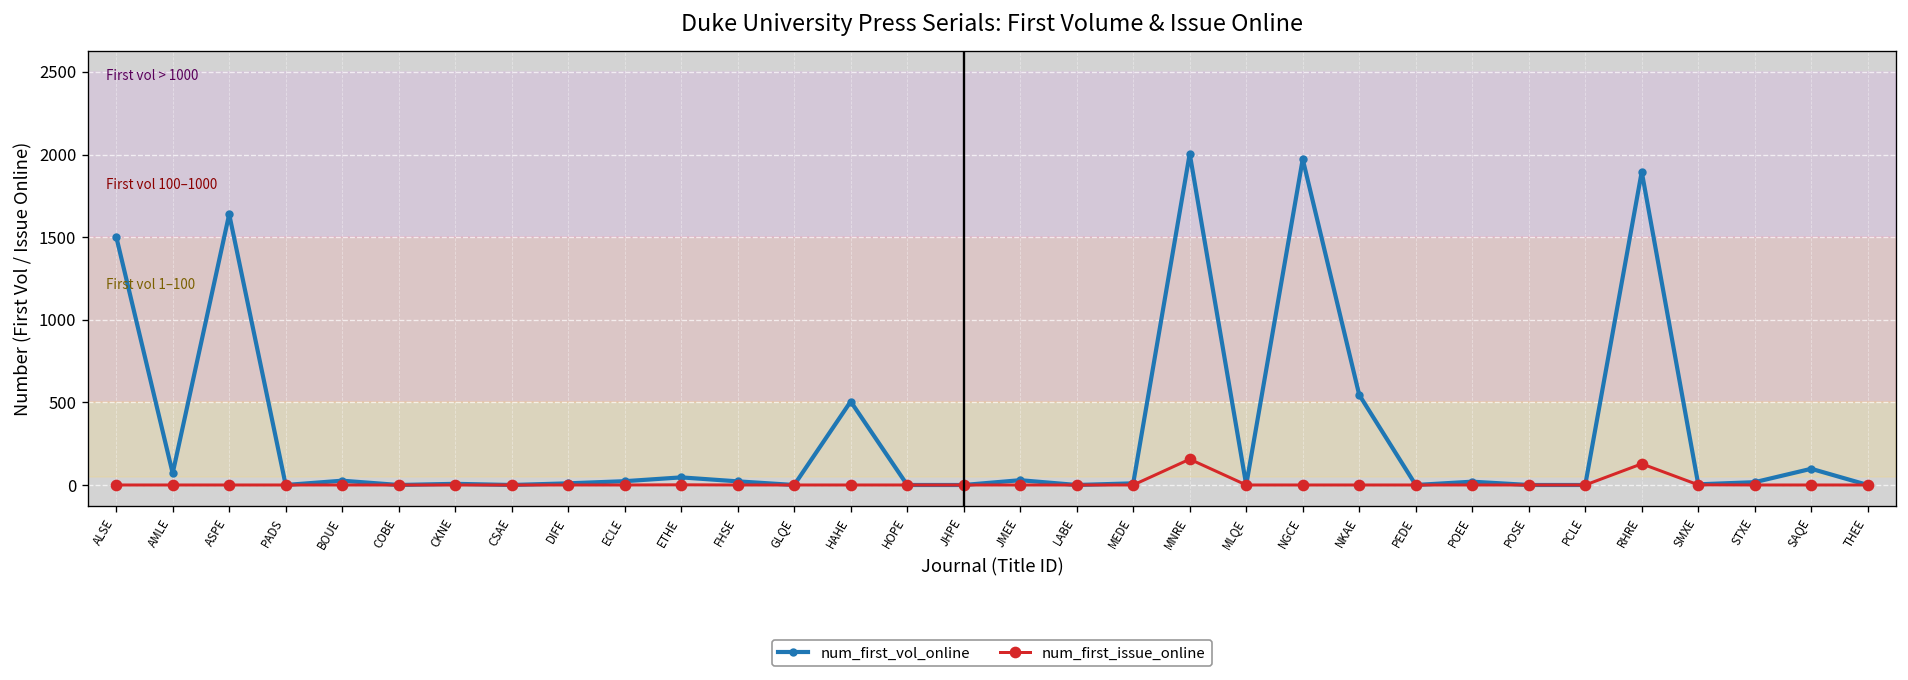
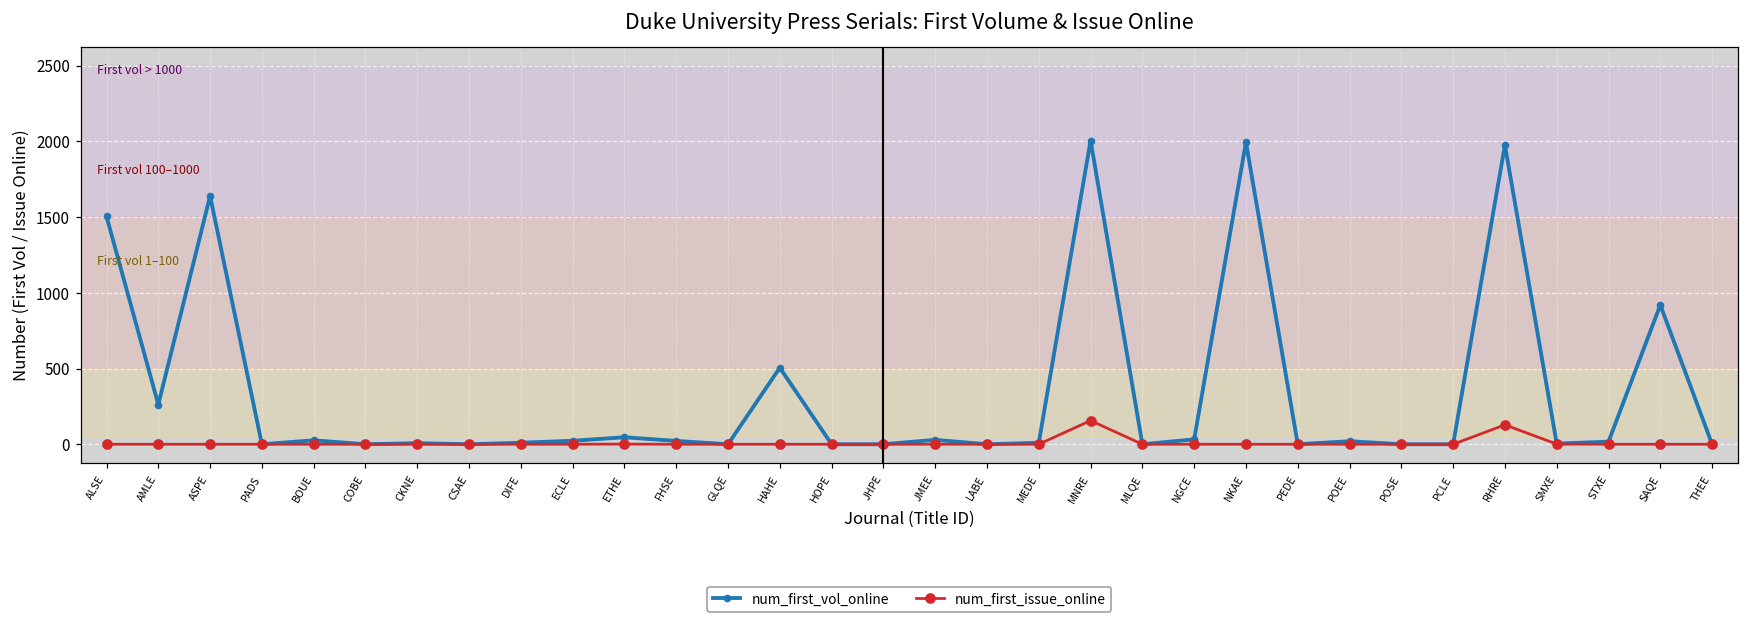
  {
    "num_first_vol_online": {
      "ALSE": 1500,
-     "AMLE": 70,
+     "AMLE": 260,
      "BOUE": 30,
      "ECLE": 20,
      "ETHE": 50,
      "FHSE": 20,
      "HAHE": 510,
      "JMEE": 30,
      "MNRE": 2010,
-     "NGCE": 1970,
-     "NKAE": 550,
+     "NGCE": 30,
+     "NKAE": 1990,
      "POEE": 20,
-     "RHRE": 1900,
-     "SAQE": 100
+     "RHRE": 1980,
+     "SAQE": 920
    },
    "num_first_issue_online": {
      "ALSE": 0,
      "AMLE": 0,
      "ASPE": 0,
      "BOUE": 0,
      "ECLE": 0,
      "ETHE": 0,
      "FHSE": 0,
      "HAHE": 0,
      "JMEE": 0,
      "MNRE": 160,
      "NGCE": 0,
      "NKAE": 0,
      "POEE": 0,
      "RHRE": 130,
      "SAQE": 0
    }
  }
